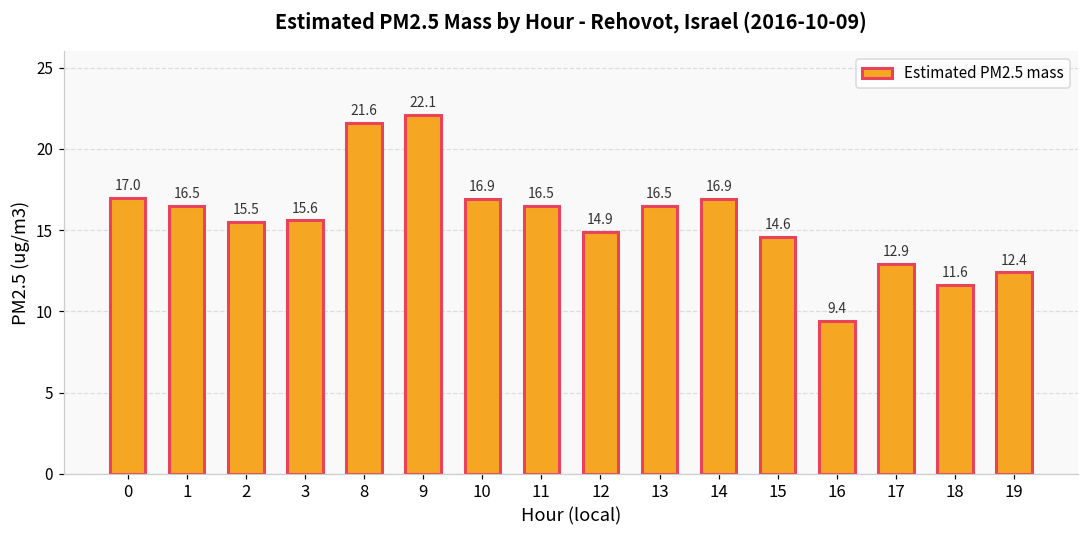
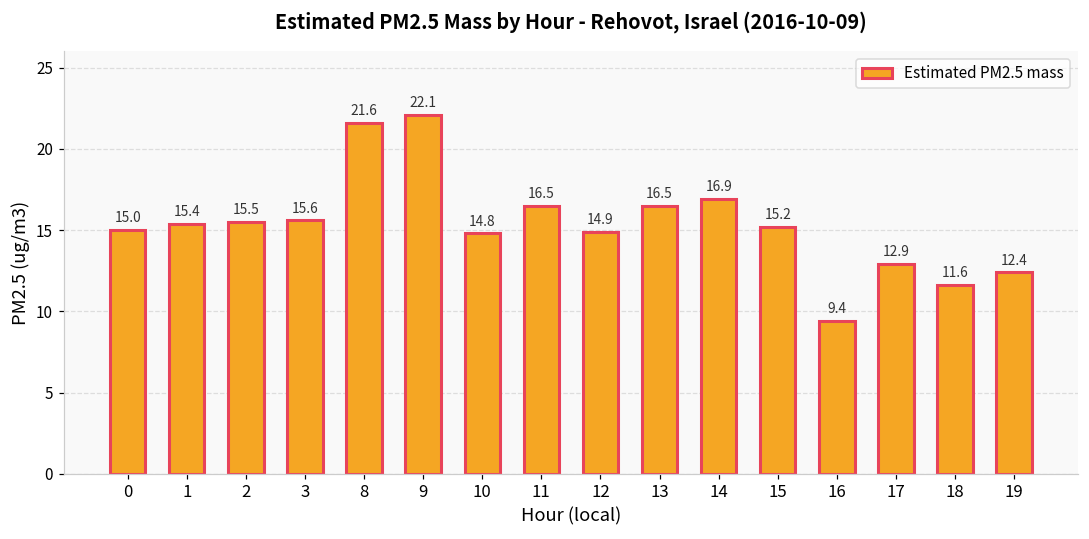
  {
-   "0": 17.0,
-   "1": 16.5,
+   "0": 15.0,
+   "1": 15.4,
    "2": 15.5,
    "3": 15.6,
    "8": 21.6,
    "9": 22.1,
-   "10": 16.9,
+   "10": 14.8,
    "11": 16.5,
    "12": 14.9,
    "13": 16.5,
    "14": 16.9,
-   "15": 14.6,
+   "15": 15.2,
    "16": 9.4,
    "17": 12.9,
    "18": 11.6,
    "19": 12.4
  }
